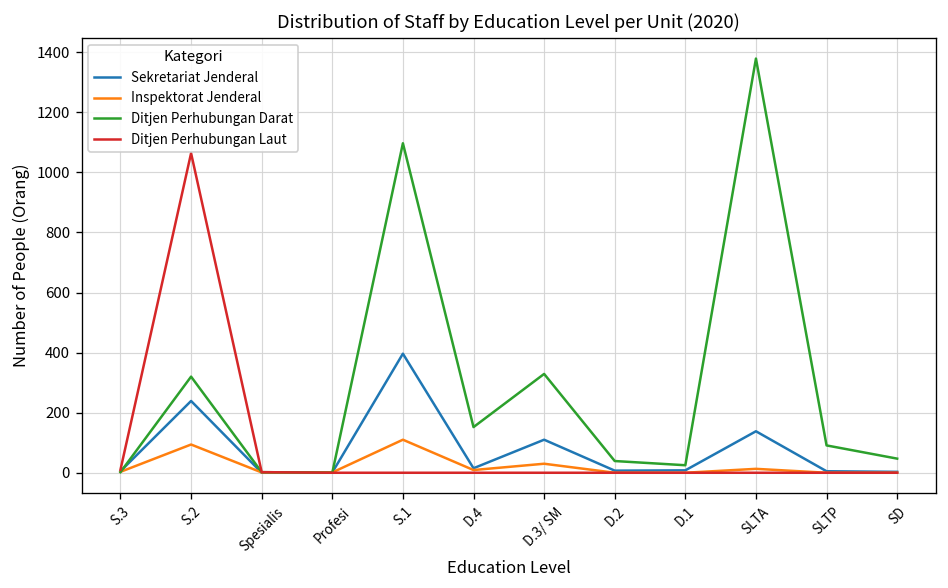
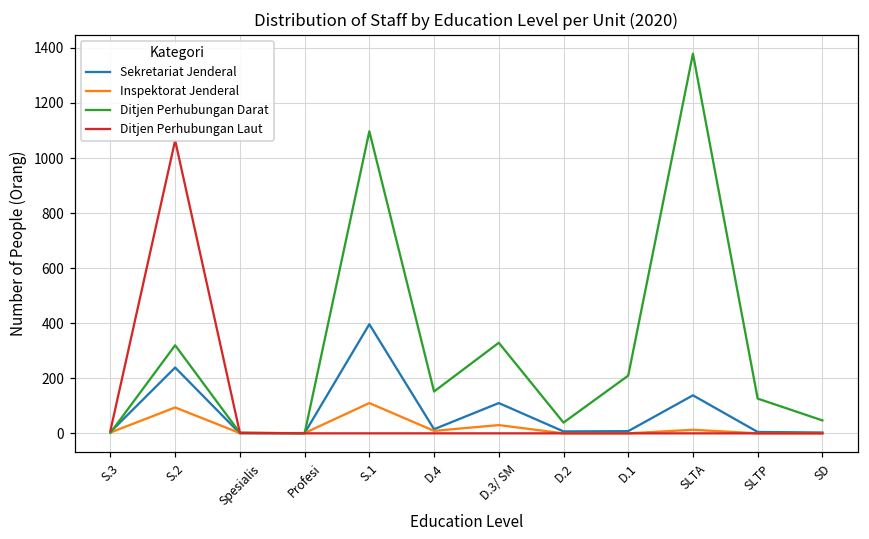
  {
    "Sekretariat Jenderal": {
      "S.2": 240,
      "S.1": 400,
      "D.3/ SM": 110,
      "SLTA": 140
    },
    "Inspektorat Jenderal": {
      "S.2": 90,
      "S.1": 110,
      "D.3/ SM": 30,
      "SLTA": 10
    },
    "Ditjen Perhubungan Darat": {
      "S.2": 320,
      "S.1": 1100,
      "D.4": 150,
      "D.3/ SM": 330,
      "D.2": 40,
-     "D.1": 30,
+     "D.1": 210,
      "SLTA": 1380,
-     "SLTP": 90,
+     "SLTP": 130,
      "SD": 50
    },
    "Ditjen Perhubungan Laut": {
      "S.2": 1060,
      "S.1": 0,
      "D.3/ SM": 0,
      "SLTA": 0
    }
  }
